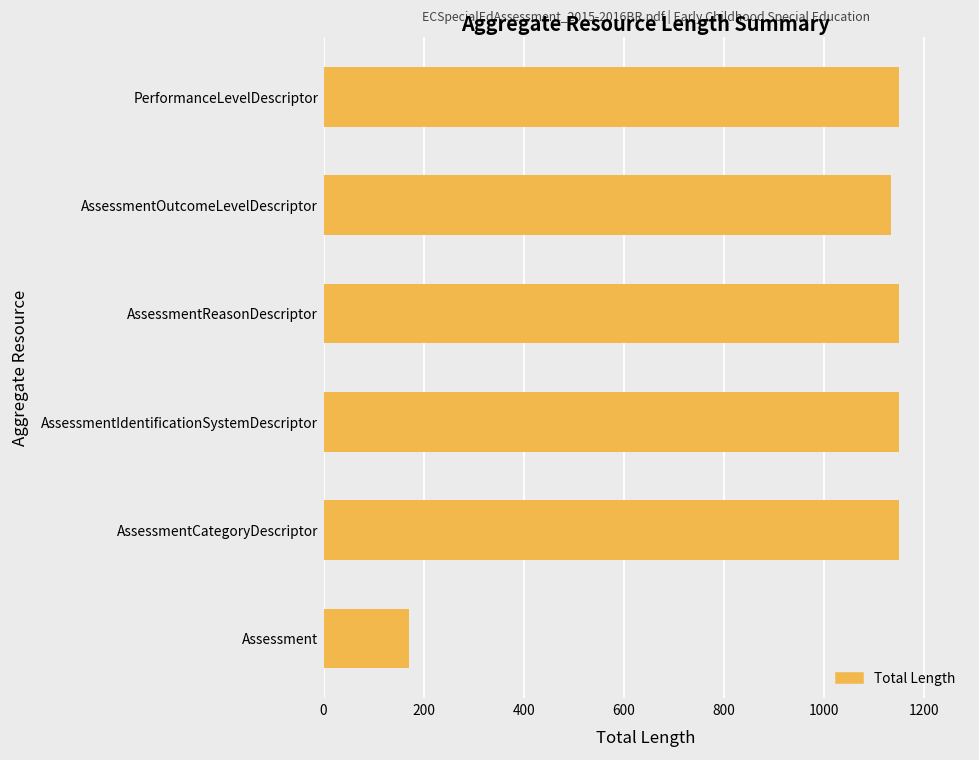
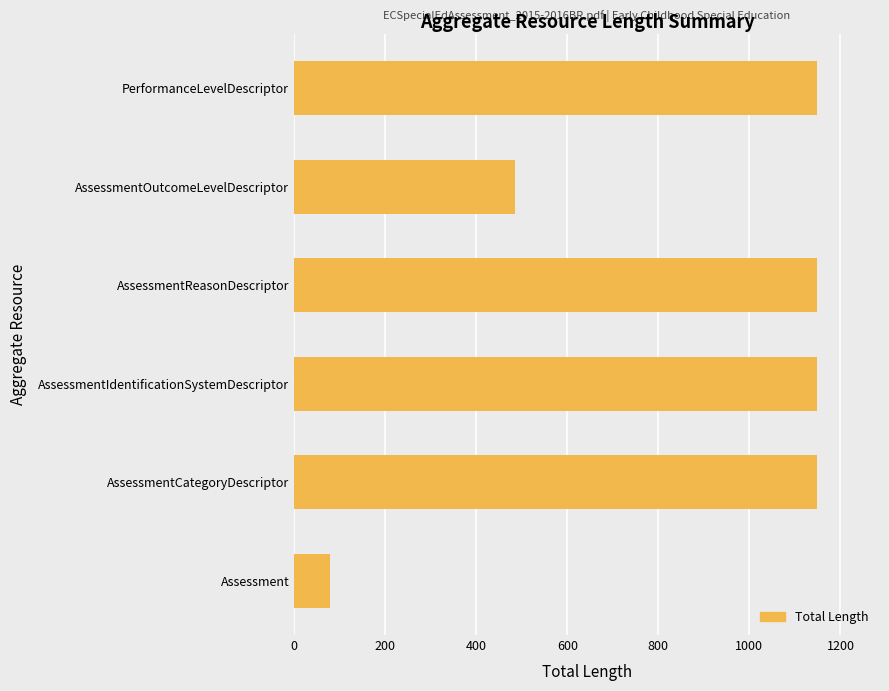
  {
    "PerformanceLevelDescriptor": 1150,
-   "AssessmentOutcomeLevelDescriptor": 1130,
+   "AssessmentOutcomeLevelDescriptor": 490,
    "AssessmentReasonDescriptor": 1150,
    "AssessmentIdentificationSystemDescriptor": 1150,
    "AssessmentCategoryDescriptor": 1150,
-   "Assessment": 170
+   "Assessment": 80
  }
